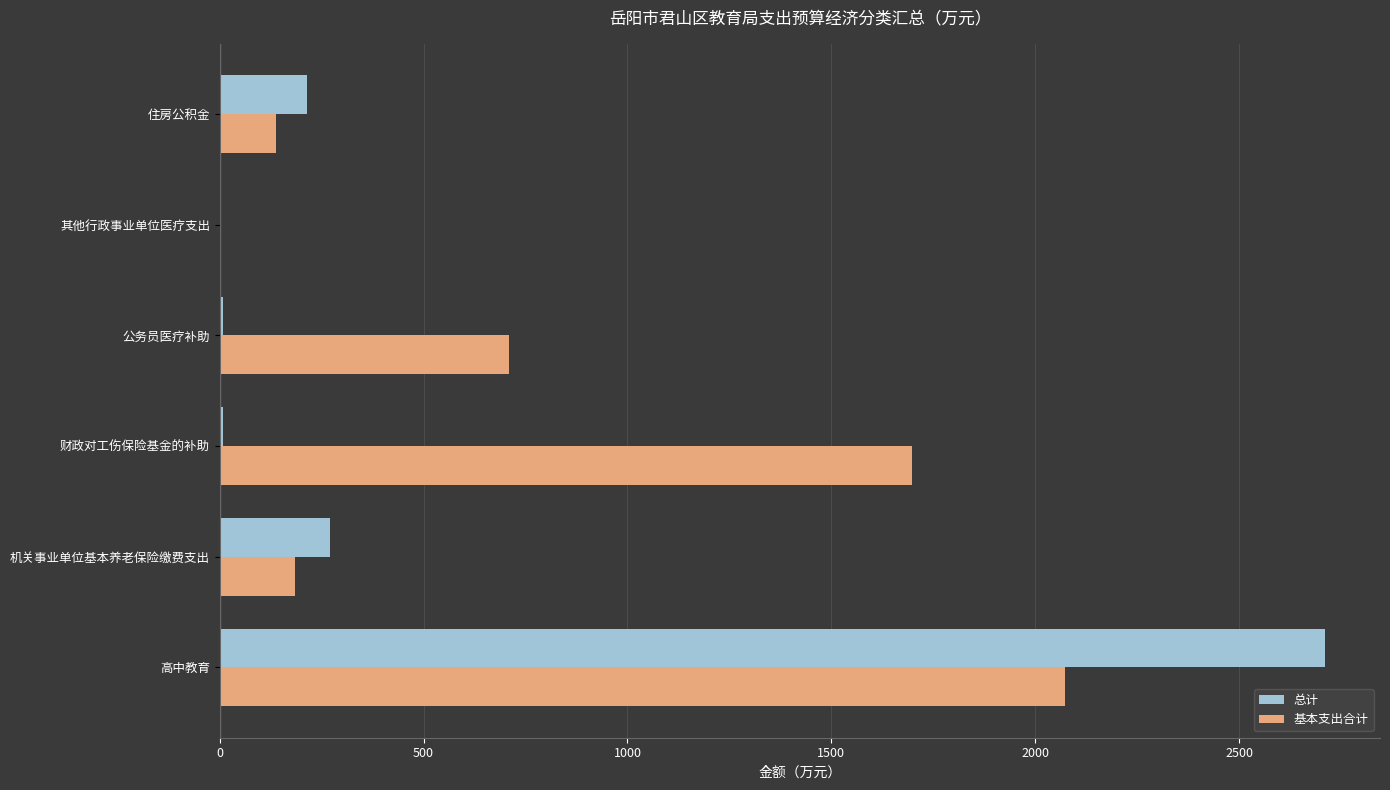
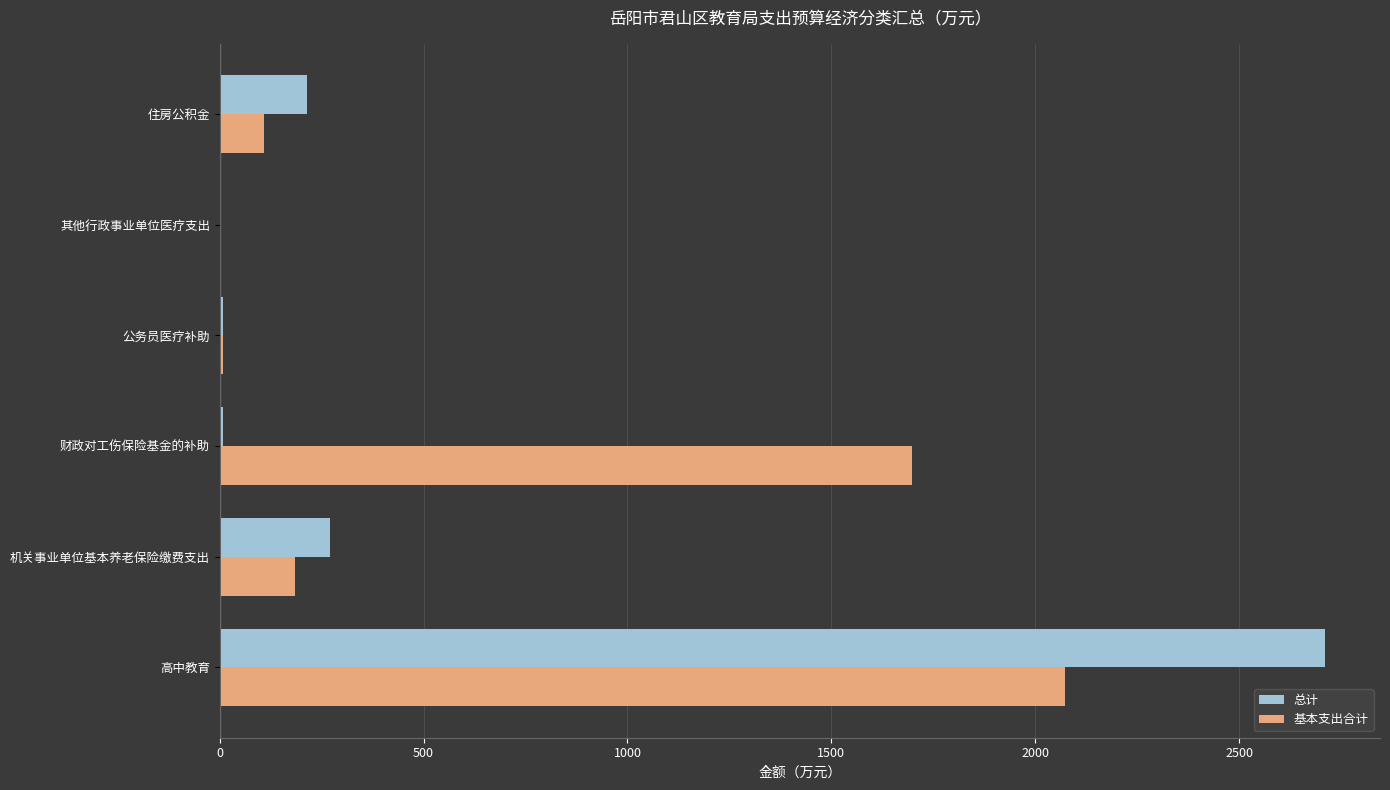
  {
    "总计": {
      "住房公积金": 210,
      "公务员医疗补助": 10,
      "财政对工伤保险基金的补助": 10,
      "机关事业单位基本养老保险缴费支出": 270,
      "高中教育": 2710
    },
    "基本支出合计": {
-     "住房公积金": 140,
-     "公务员医疗补助": 710,
+     "住房公积金": 110,
+     "公务员医疗补助": 10,
      "财政对工伤保险基金的补助": 1700,
      "机关事业单位基本养老保险缴费支出": 190,
      "高中教育": 2070
    }
  }
